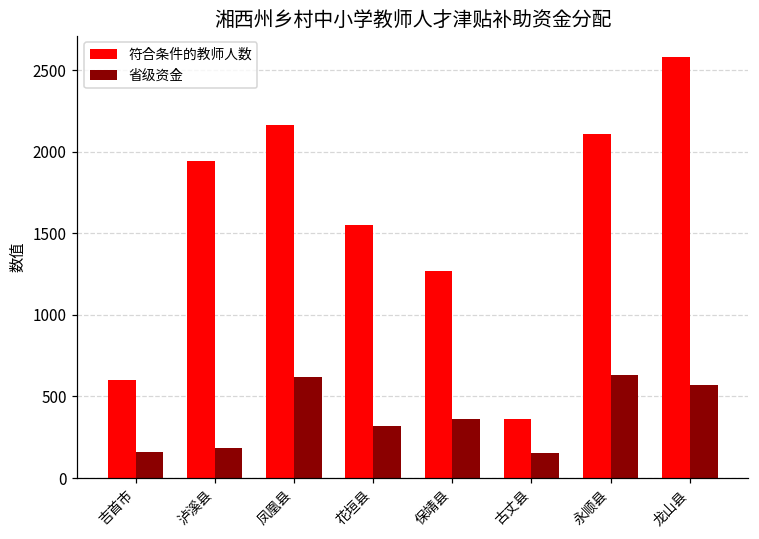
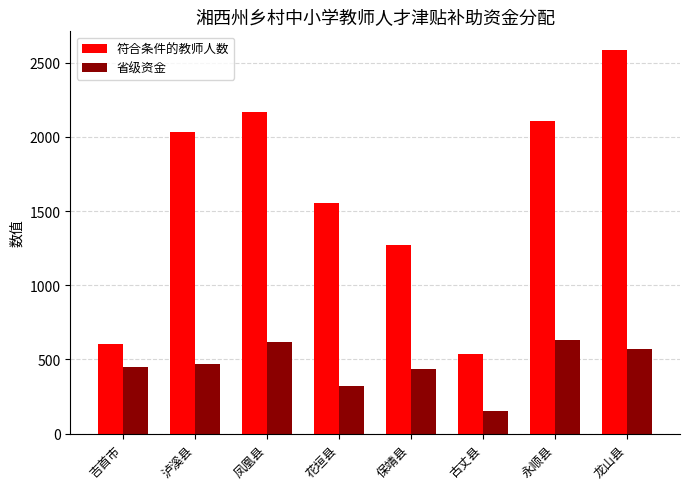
  {
    "符合条件的教师人数": {
      "吉首市": 600,
-     "泸溪县": 1940,
+     "泸溪县": 2040,
      "凤凰县": 2170,
      "花垣县": 1550,
      "保靖县": 1270,
-     "古丈县": 360,
+     "古丈县": 540,
      "永顺县": 2110,
      "龙山县": 2580
    },
    "省级资金": {
-     "吉首市": 160,
-     "泸溪县": 180,
+     "吉首市": 450,
+     "泸溪县": 470,
      "凤凰县": 620,
      "花垣县": 320,
-     "保靖县": 360,
+     "保靖县": 430,
      "古丈县": 150,
      "永顺县": 630,
      "龙山县": 570
    }
  }
